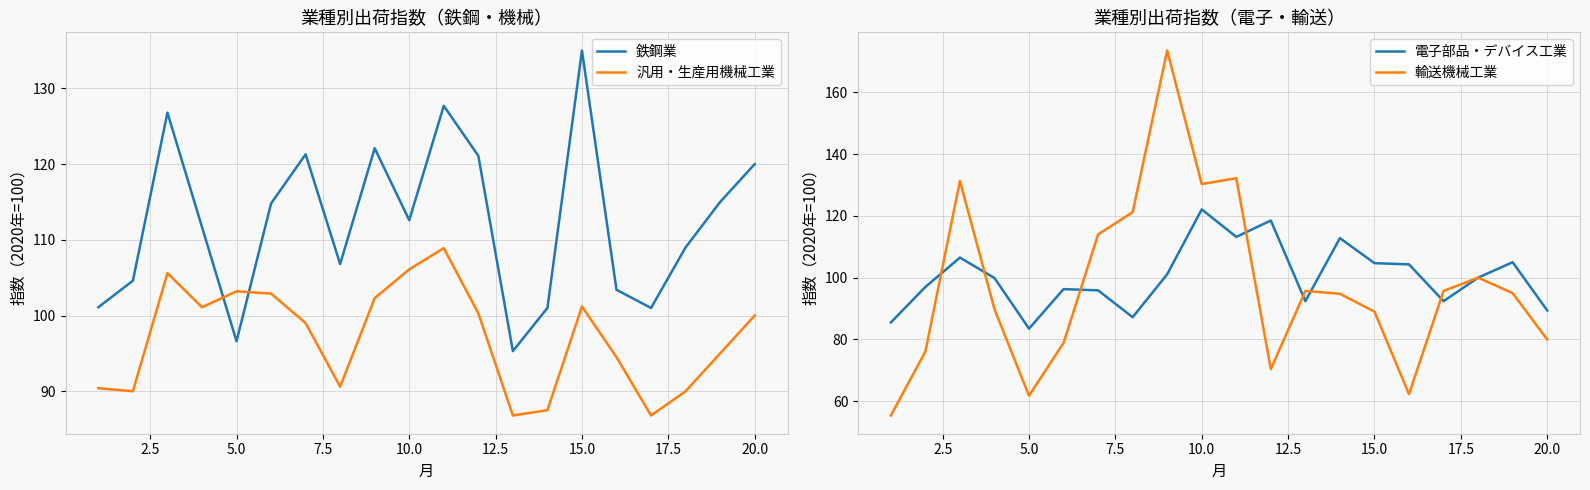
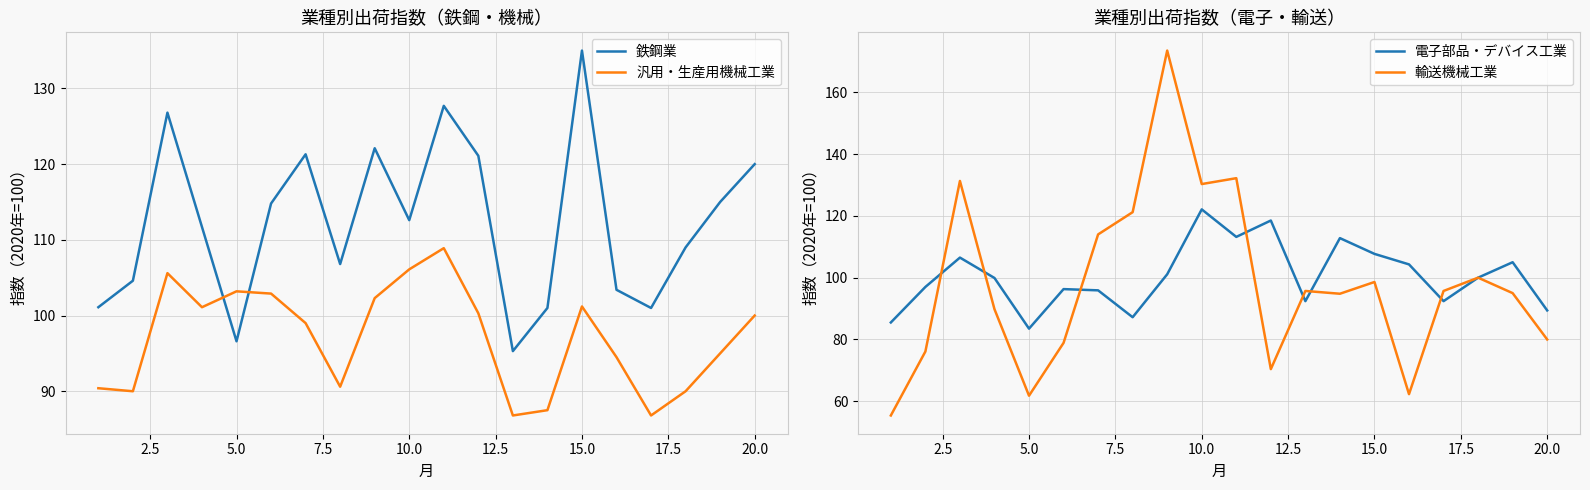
  {
    "業種別出荷指数（鉄鋼・機械）": {
      "鉄鋼業": {
        "5.0": 97,
        "10.0": 113,
        "15.0": 135,
        "20.0": 120
      },
      "汎用・生産用機械工業": {
        "5.0": 103,
        "10.0": 106,
        "15.0": 101,
        "20.0": 100
      }
    },
    "業種別出荷指数（電子・輸送）": {
      "電子部品・デバイス工業": {
        "5.0": 84,
        "10.0": 122,
-       "15.0": 105,
+       "15.0": 108,
        "20.0": 89
      },
      "輸送機械工業": {
        "5.0": 62,
        "10.0": 130,
-       "15.0": 89,
+       "15.0": 99,
        "20.0": 80
      }
    }
  }
